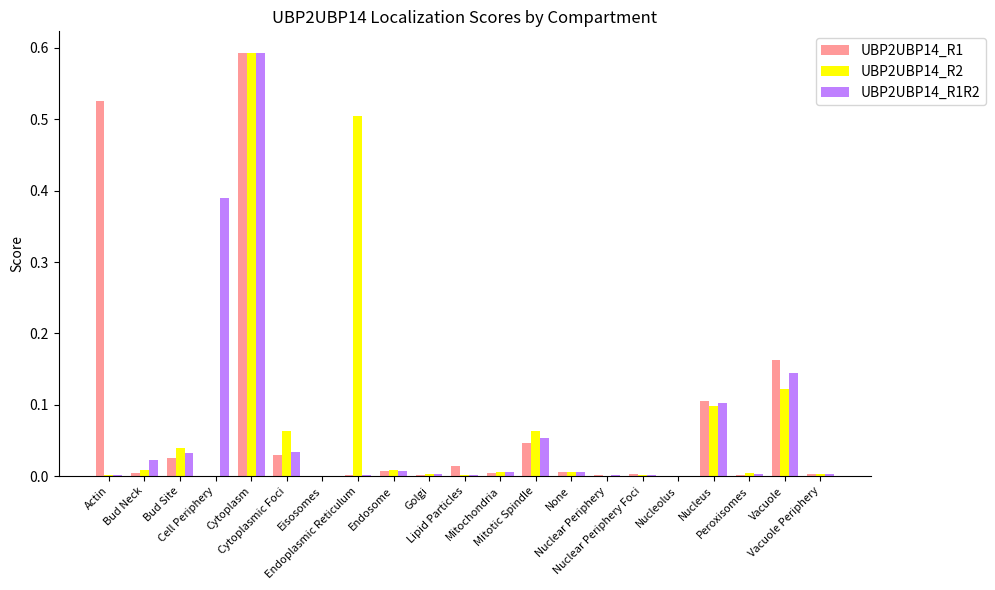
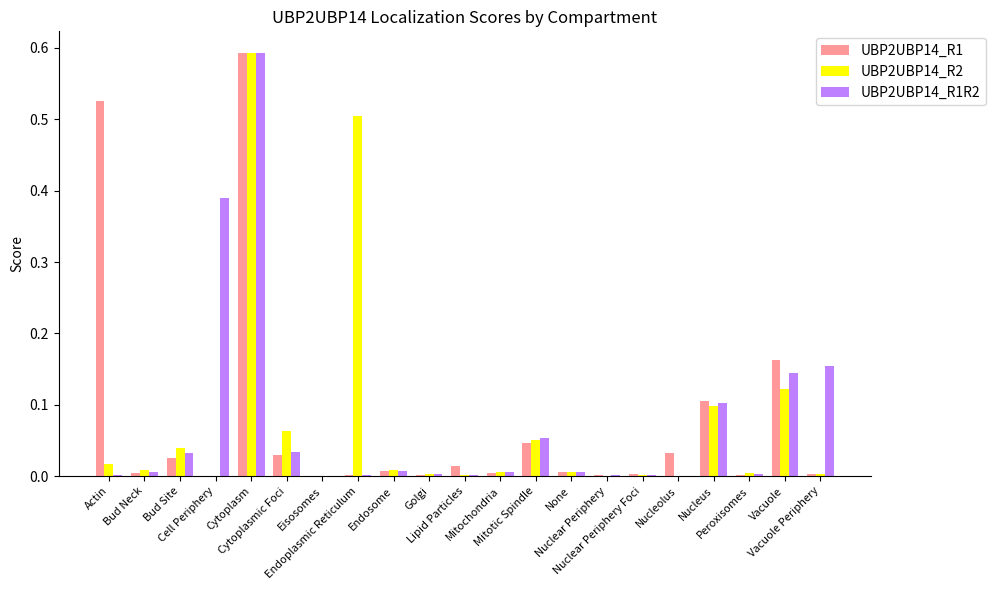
  {
    "UBP2UBP14_R1": {
      "Actin": 0.53,
      "Bud Neck": 0.00,
      "Bud Site": 0.03,
      "Cytoplasm": 0.59,
      "Cytoplasmic Foci": 0.03,
      "Endosome": 0.01,
      "Lipid Particles": 0.01,
      "Mitochondria": 0.00,
      "Mitotic Spindle": 0.05,
      "None": 0.01,
-     "Nucleolus": 0.00,
+     "Nucleolus": 0.03,
      "Nucleus": 0.11,
      "Vacuole": 0.16
    },
    "UBP2UBP14_R2": {
-     "Actin": 0.00,
+     "Actin": 0.02,
      "Bud Neck": 0.01,
      "Bud Site": 0.04,
      "Cytoplasm": 0.59,
      "Cytoplasmic Foci": 0.06,
      "Endoplasmic Reticulum": 0.51,
      "Endosome": 0.01,
      "Mitochondria": 0.01,
-     "Mitotic Spindle": 0.06,
+     "Mitotic Spindle": 0.05,
      "None": 0.01,
      "Nucleus": 0.10,
      "Peroxisomes": 0.00,
      "Vacuole": 0.12
    },
    "UBP2UBP14_R1R2": {
-     "Bud Neck": 0.02,
+     "Bud Neck": 0.01,
      "Bud Site": 0.03,
      "Cell Periphery": 0.39,
      "Cytoplasm": 0.59,
      "Cytoplasmic Foci": 0.03,
      "Endosome": 0.01,
      "Mitochondria": 0.01,
      "Mitotic Spindle": 0.05,
      "None": 0.01,
      "Nucleus": 0.10,
      "Vacuole": 0.14,
-     "Vacuole Periphery": 0.00
+     "Vacuole Periphery": 0.16
    }
  }
